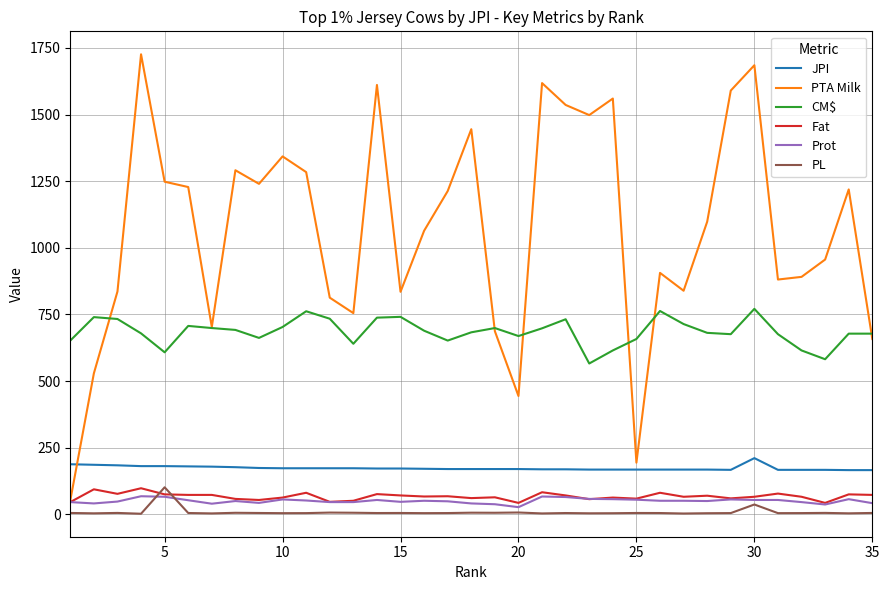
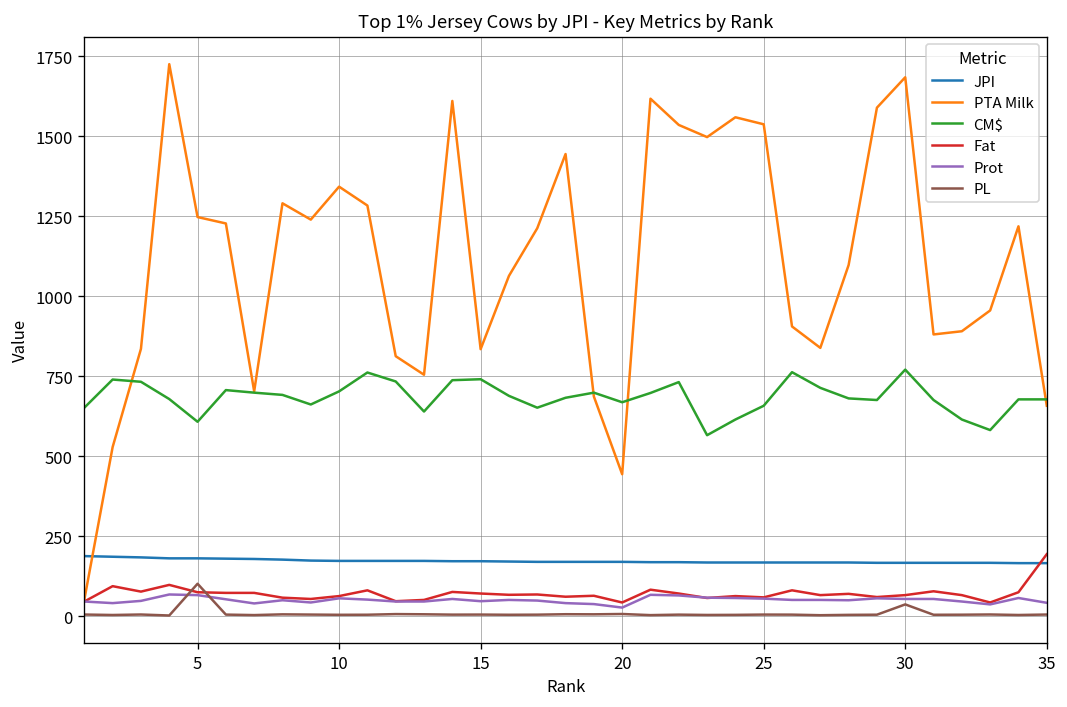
  {
    "JPI": {
      "5": 180,
      "10": 170,
      "15": 170,
      "20": 170,
      "25": 170,
-     "30": 210,
+     "30": 170,
      "35": 170
    },
    "PTA Milk": {
      "5": 1250,
      "10": 1340,
      "15": 840,
      "20": 440,
-     "25": 190,
+     "25": 1540,
      "30": 1690,
      "35": 660
    },
    "CM$": {
      "5": 610,
      "10": 700,
      "15": 740,
      "20": 670,
      "25": 660,
      "30": 770,
      "35": 680
    },
    "Fat": {
      "15": 70,
      "20": 40,
      "30": 70,
-     "35": 70
+     "35": 190
    },
    "Prot": {
      "15": 50,
      "20": 30,
      "30": 50,
      "35": 40
    },
    "PL": {
      "5": 100,
      "10": 0,
      "15": 10,
      "20": 10,
      "25": 10,
      "30": 40,
      "35": 10
    }
  }
